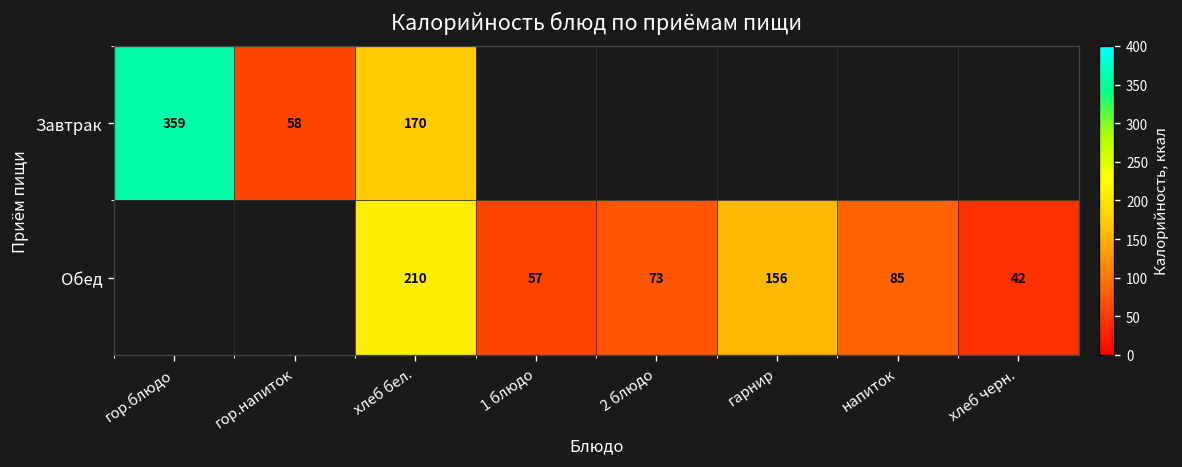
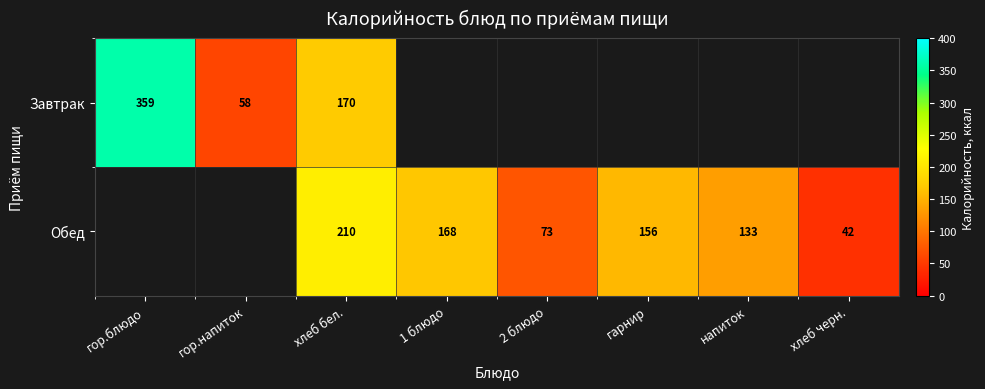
  {
    "Завтрак": {
      "гор.блюдо": 359,
      "гор.напиток": 58,
      "хлеб бел.": 170
    },
    "Обед": {
      "хлеб бел.": 210,
-     "1 блюдо": 57,
+     "1 блюдо": 168,
      "2 блюдо": 73,
      "гарнир": 156,
-     "напиток": 85,
+     "напиток": 133,
      "хлеб черн.": 42
    }
  }
